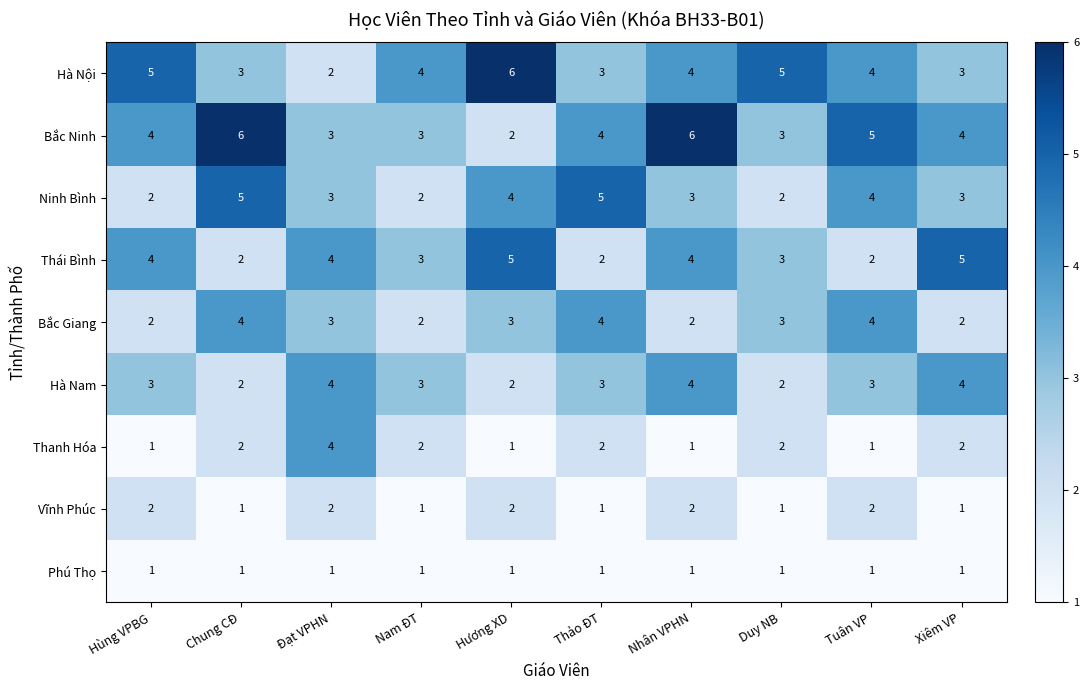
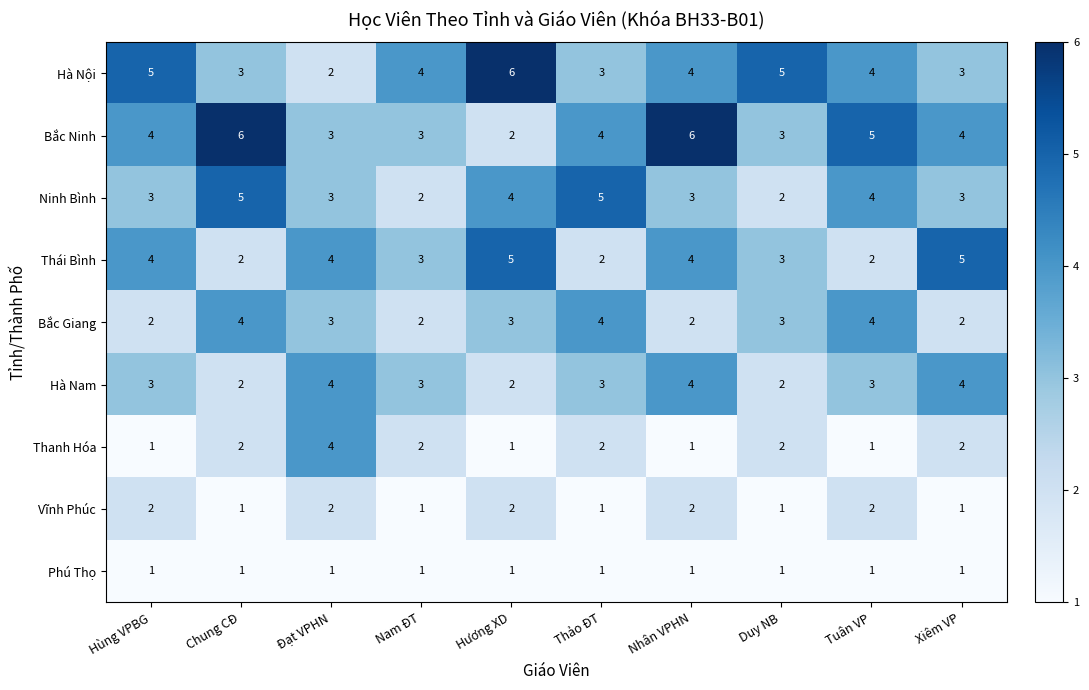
  {
    "Hà Nội": {
      "Hùng VPBG": 5,
      "Chung CĐ": 3,
      "Đạt VPHN": 2,
      "Nam ĐT": 4,
      "Hương XD": 6,
      "Thảo ĐT": 3,
      "Nhân VPHN": 4,
      "Duy NB": 5,
      "Tuân VP": 4,
      "Xiêm VP": 3
    },
    "Bắc Ninh": {
      "Hùng VPBG": 4,
      "Chung CĐ": 6,
      "Đạt VPHN": 3,
      "Nam ĐT": 3,
      "Hương XD": 2,
      "Thảo ĐT": 4,
      "Nhân VPHN": 6,
      "Duy NB": 3,
      "Tuân VP": 5,
      "Xiêm VP": 4
    },
    "Ninh Bình": {
-     "Hùng VPBG": 2,
+     "Hùng VPBG": 3,
      "Chung CĐ": 5,
      "Đạt VPHN": 3,
      "Nam ĐT": 2,
      "Hương XD": 4,
      "Thảo ĐT": 5,
      "Nhân VPHN": 3,
      "Duy NB": 2,
      "Tuân VP": 4,
      "Xiêm VP": 3
    },
    "Thái Bình": {
      "Hùng VPBG": 4,
      "Chung CĐ": 2,
      "Đạt VPHN": 4,
      "Nam ĐT": 3,
      "Hương XD": 5,
      "Thảo ĐT": 2,
      "Nhân VPHN": 4,
      "Duy NB": 3,
      "Tuân VP": 2,
      "Xiêm VP": 5
    },
    "Bắc Giang": {
      "Hùng VPBG": 2,
      "Chung CĐ": 4,
      "Đạt VPHN": 3,
      "Nam ĐT": 2,
      "Hương XD": 3,
      "Thảo ĐT": 4,
      "Nhân VPHN": 2,
      "Duy NB": 3,
      "Tuân VP": 4,
      "Xiêm VP": 2
    },
    "Hà Nam": {
      "Hùng VPBG": 3,
      "Chung CĐ": 2,
      "Đạt VPHN": 4,
      "Nam ĐT": 3,
      "Hương XD": 2,
      "Thảo ĐT": 3,
      "Nhân VPHN": 4,
      "Duy NB": 2,
      "Tuân VP": 3,
      "Xiêm VP": 4
    },
    "Thanh Hóa": {
      "Hùng VPBG": 1,
      "Chung CĐ": 2,
      "Đạt VPHN": 4,
      "Nam ĐT": 2,
      "Hương XD": 1,
      "Thảo ĐT": 2,
      "Nhân VPHN": 1,
      "Duy NB": 2,
      "Tuân VP": 1,
      "Xiêm VP": 2
    },
    "Vĩnh Phúc": {
      "Hùng VPBG": 2,
      "Chung CĐ": 1,
      "Đạt VPHN": 2,
      "Nam ĐT": 1,
      "Hương XD": 2,
      "Thảo ĐT": 1,
      "Nhân VPHN": 2,
      "Duy NB": 1,
      "Tuân VP": 2,
      "Xiêm VP": 1
    },
    "Phú Thọ": {
      "Hùng VPBG": 1,
      "Chung CĐ": 1,
      "Đạt VPHN": 1,
      "Nam ĐT": 1,
      "Hương XD": 1,
      "Thảo ĐT": 1,
      "Nhân VPHN": 1,
      "Duy NB": 1,
      "Tuân VP": 1,
      "Xiêm VP": 1
    }
  }
